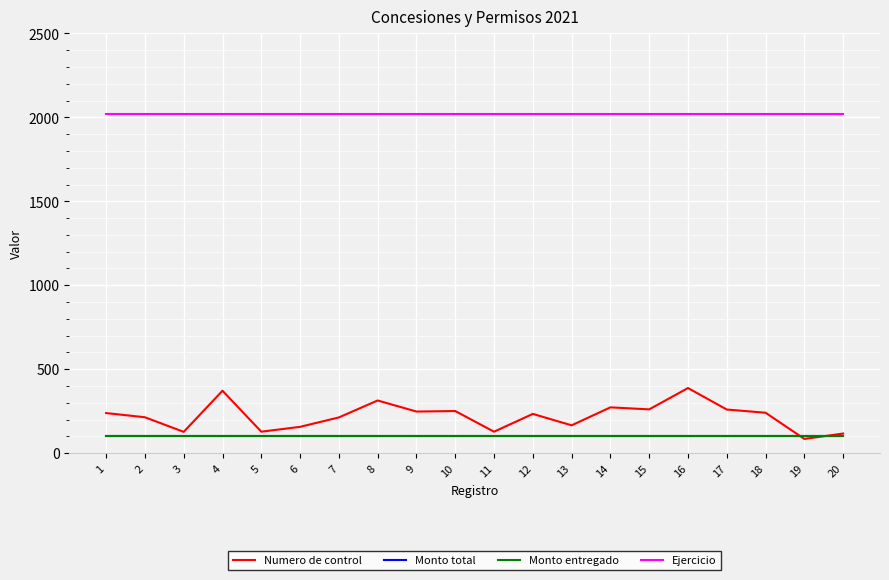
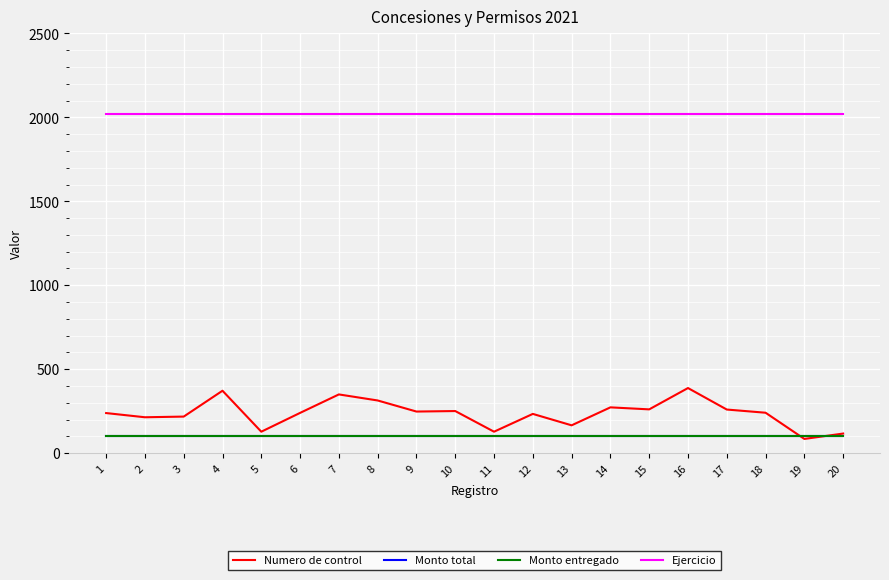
  {
    "Numero de control": {
      "1": 240,
      "2": 210,
-     "3": 130,
+     "3": 220,
      "4": 370,
      "5": 130,
-     "6": 160,
-     "7": 210,
+     "6": 240,
+     "7": 350,
      "8": 310,
      "9": 250,
      "10": 250,
      "11": 130,
      "12": 230,
      "13": 170,
      "14": 270,
      "15": 260,
      "16": 390,
      "17": 260,
      "18": 240,
      "20": 120
    },
    "Monto entregado": {
      "1": 100,
      "2": 100,
      "3": 100,
      "4": 100,
      "5": 100,
      "6": 100,
      "7": 100,
      "8": 100,
      "9": 100,
      "10": 100,
      "11": 100,
      "12": 100,
      "13": 100,
      "14": 100,
      "15": 100,
      "16": 100,
      "17": 100,
      "18": 100,
      "20": 100
    },
    "Ejercicio": {
      "1": 2020,
      "2": 2020,
      "3": 2020,
      "4": 2020,
      "5": 2020,
      "6": 2020,
      "7": 2020,
      "8": 2020,
      "9": 2020,
      "10": 2020,
      "11": 2020,
      "12": 2020,
      "13": 2020,
      "14": 2020,
      "15": 2020,
      "16": 2020,
      "17": 2020,
      "18": 2020,
      "19": 2020,
      "20": 2020
    }
  }
